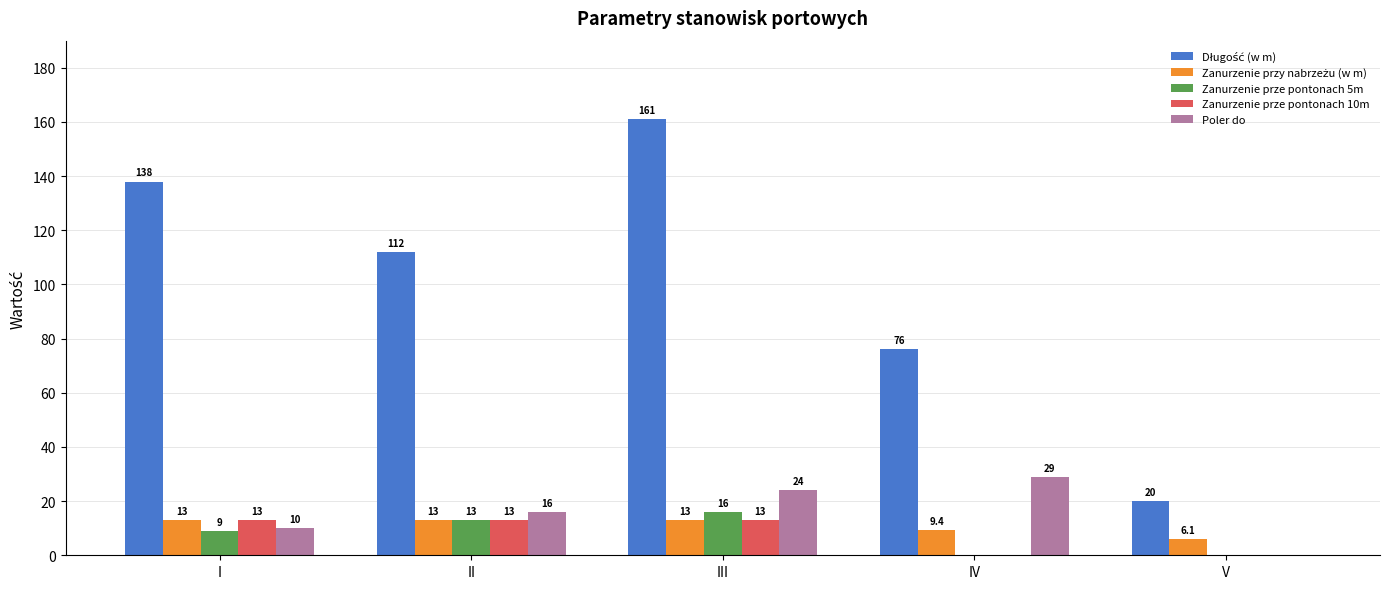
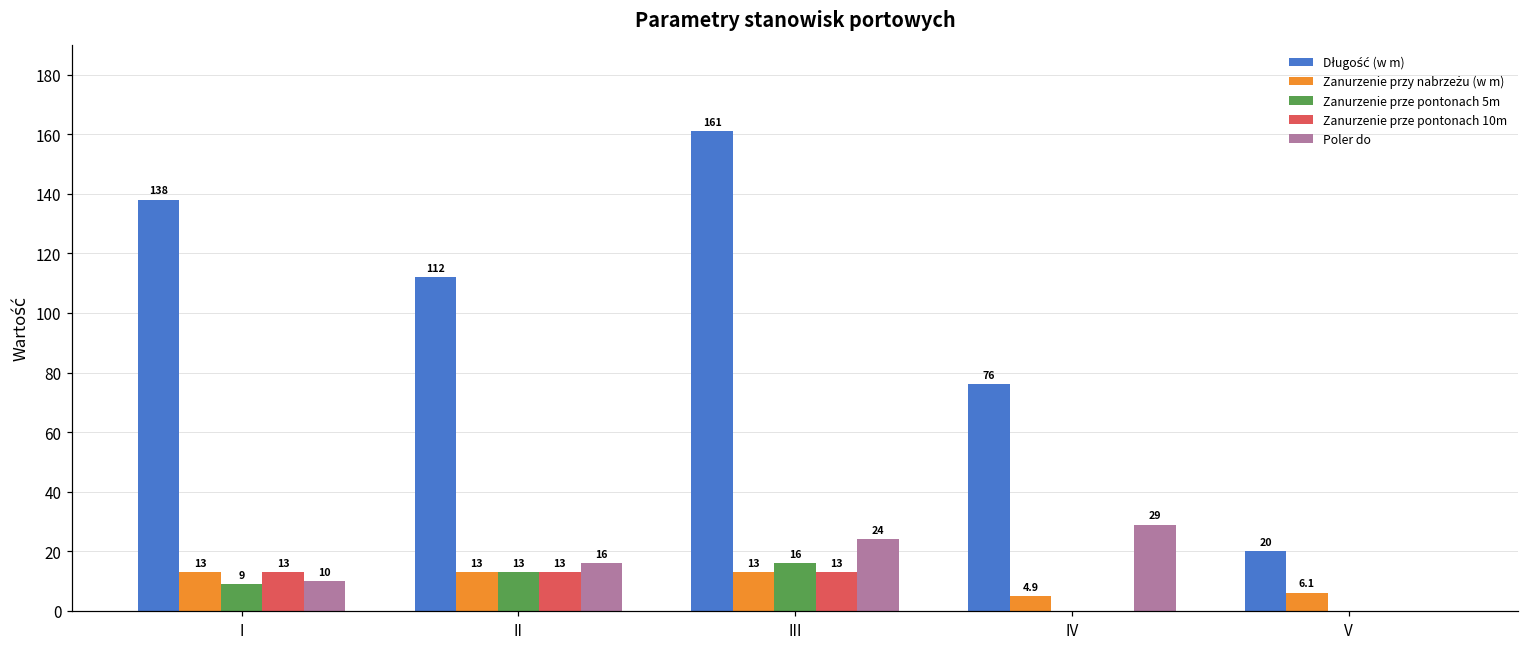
  {
    "Długość (w m)": {
      "I": 138,
      "II": 112,
      "III": 161,
      "IV": 76,
      "V": 20
    },
    "Zanurzenie przy nabrzeżu (w m)": {
      "I": 13,
      "II": 13,
      "III": 13,
-     "IV": 9.4,
+     "IV": 4.9,
      "V": 6.1
    },
    "Zanurzenie prze pontonach 5m": {
      "I": 9,
      "II": 13,
      "III": 16
    },
    "Zanurzenie prze pontonach 10m": {
      "I": 13,
      "II": 13,
      "III": 13
    },
    "Poler do": {
      "I": 10,
      "II": 16,
      "III": 24,
      "IV": 29
    }
  }
